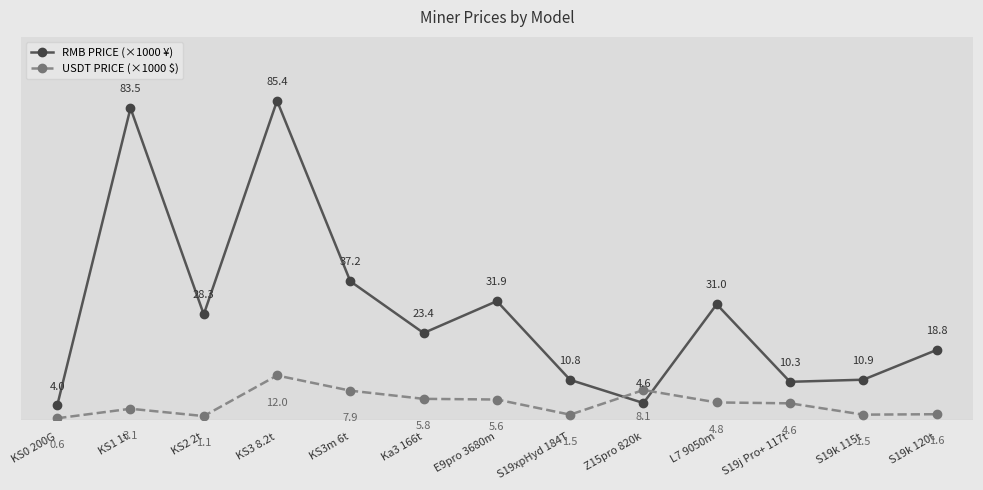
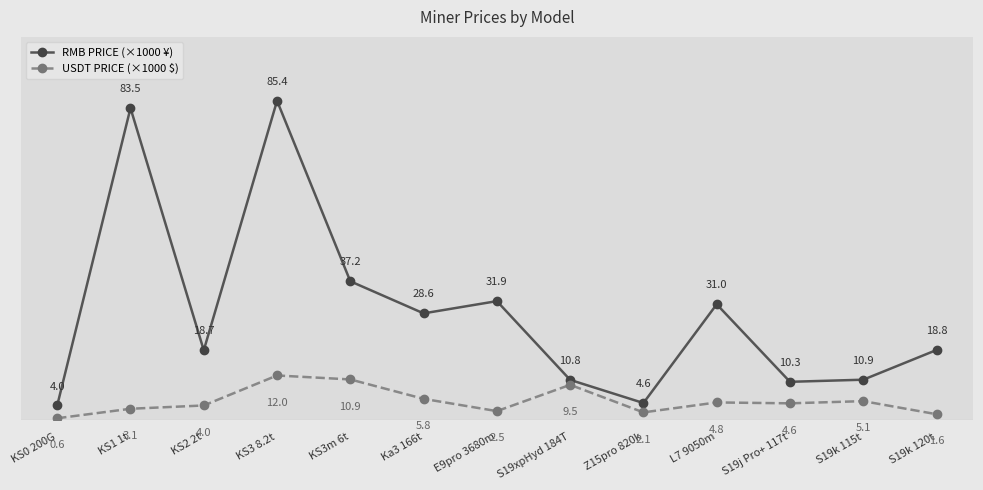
  {
    "RMB PRICE (×1000 ¥)": {
      "KS0 200G": 4.0,
      "KS1 1t": 83.5,
-     "KS2 2t": 28.3,
+     "KS2 2t": 18.7,
      "KS3 8.2t": 85.4,
      "KS3m 6t": 37.2,
-     "Ka3 166t": 23.4,
+     "Ka3 166t": 28.6,
      "E9pro 3680m": 31.9,
      "S19xpHyd 184T": 10.8,
      "L7 9050m": 31.0,
      "S19j Pro+ 117t": 10.3,
      "S19k 115t": 10.9,
      "S19k 120t": 18.8
    },
    "USDT PRICE (×1000 $)": {
      "KS0 200G": 0.6,
      "KS1 1t": 3.1,
-     "KS2 2t": 1.1,
+     "KS2 2t": 4.0,
      "KS3 8.2t": 12.0,
-     "KS3m 6t": 7.9,
+     "KS3m 6t": 10.9,
      "Ka3 166t": 5.8,
-     "E9pro 3680m": 5.6,
-     "S19xpHyd 184T": 1.5,
-     "Z15pro 820k": 8.1,
+     "E9pro 3680m": 2.5,
+     "S19xpHyd 184T": 9.5,
+     "Z15pro 820k": 2.1,
      "L7 9050m": 4.8,
      "S19j Pro+ 117t": 4.6,
-     "S19k 115t": 1.5,
+     "S19k 115t": 5.1,
      "S19k 120t": 1.6
    }
  }
